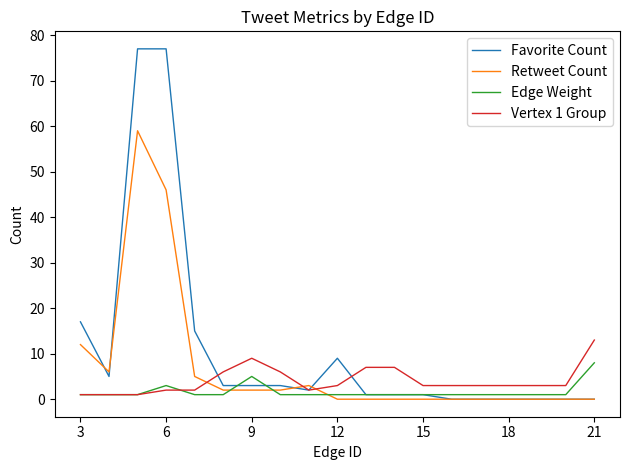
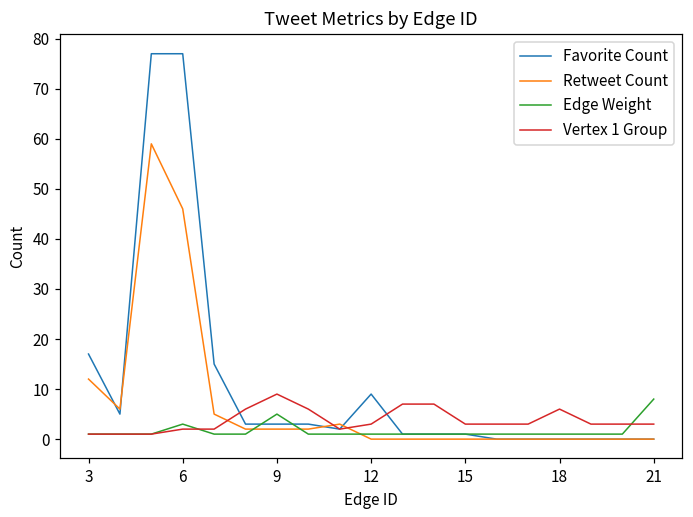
  {
    "Favorite Count": {
      "3": 17,
      "6": 77,
      "9": 3,
      "12": 9
    },
    "Retweet Count": {
      "3": 12,
      "6": 46,
      "9": 2,
      "12": 0,
      "15": 0
    },
    "Edge Weight": {
      "6": 3,
      "9": 5,
      "12": 1,
      "18": 1,
      "21": 8
    },
    "Vertex 1 Group": {
      "6": 2,
      "9": 9,
      "12": 3,
      "15": 3,
-     "18": 3,
-     "21": 13
+     "18": 6,
+     "21": 3
    }
  }
